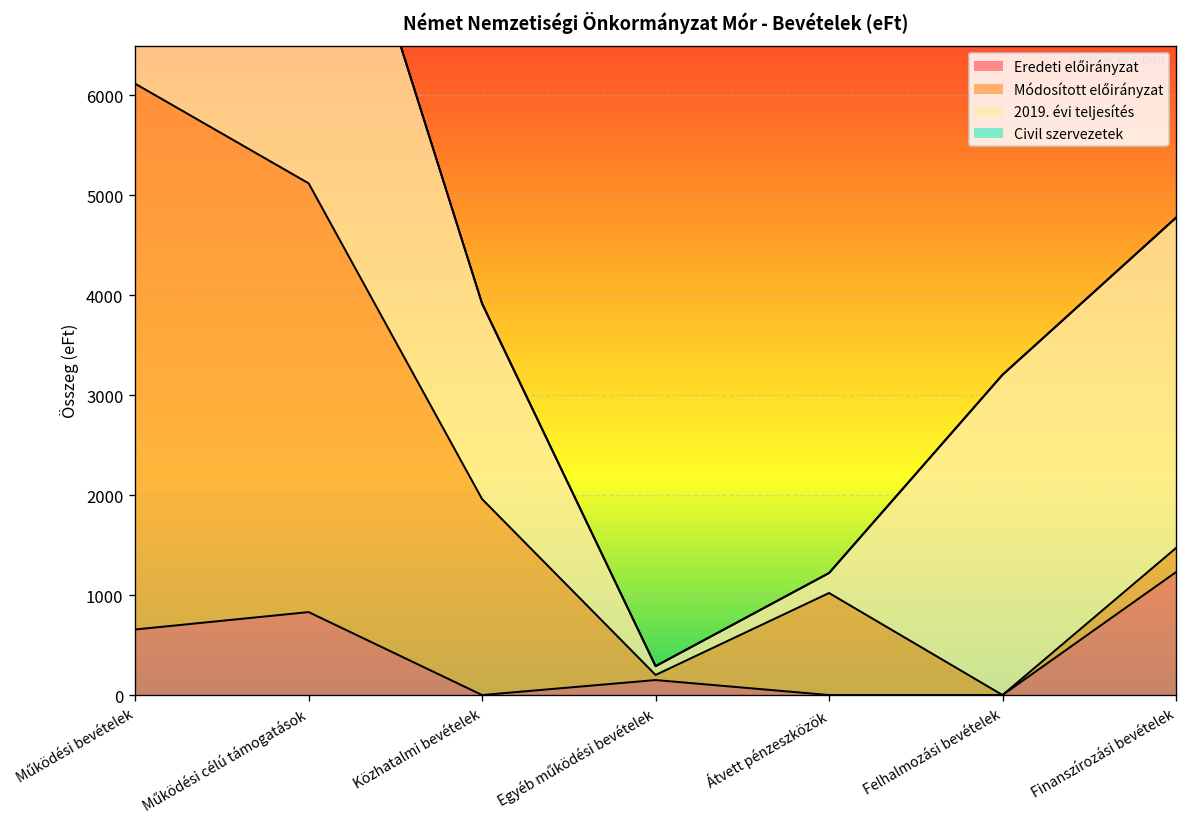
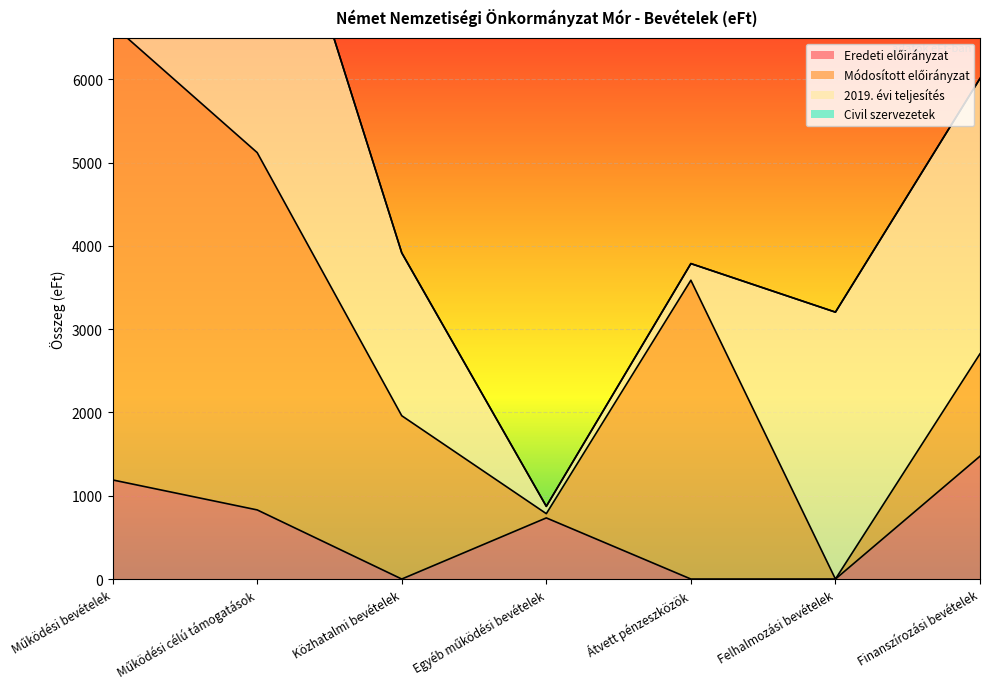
  {
    "Eredeti előirányzat": {
-     "Működési bevételek": 700,
+     "Működési bevételek": 1200,
      "Működési célú támogatások": 800,
      "Közhatalmi bevételek": 0,
-     "Egyéb működési bevételek": 200,
+     "Egyéb működési bevételek": 700,
      "Átvett pénzeszközök": 0,
-     "Finanszírozási bevételek": 1200
+     "Finanszírozási bevételek": 1500
    },
    "Módosított előirányzat": {
      "Működési célú támogatások": 4300,
      "Közhatalmi bevételek": 2000,
      "Egyéb működési bevételek": 100,
-     "Átvett pénzeszközök": 1000,
-     "Finanszírozási bevételek": 200
+     "Átvett pénzeszközök": 3600,
+     "Finanszírozási bevételek": 1200
    }
  }
